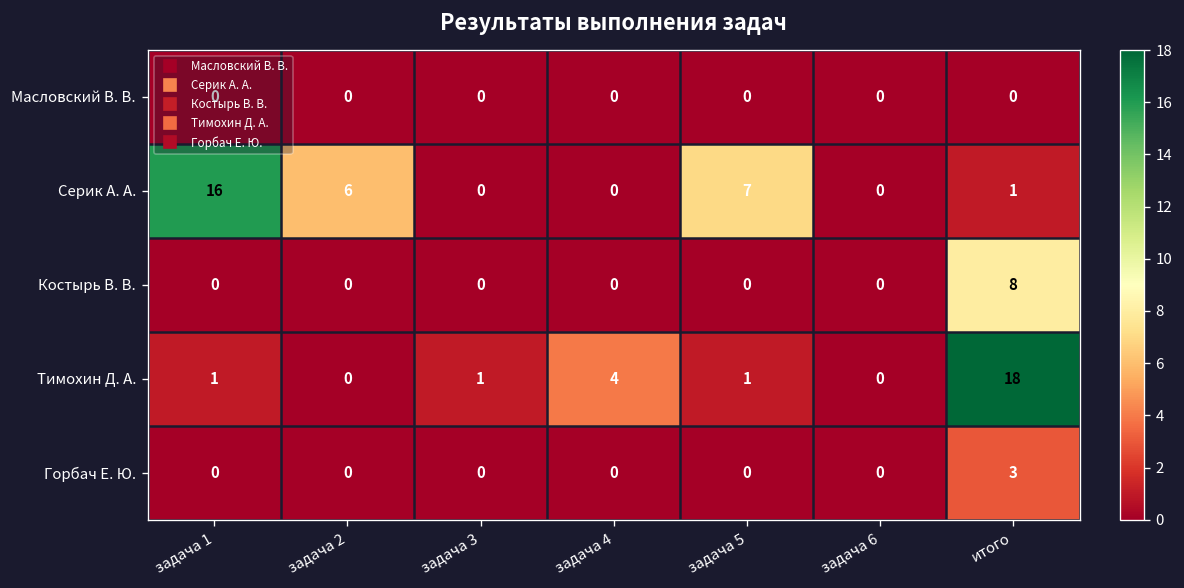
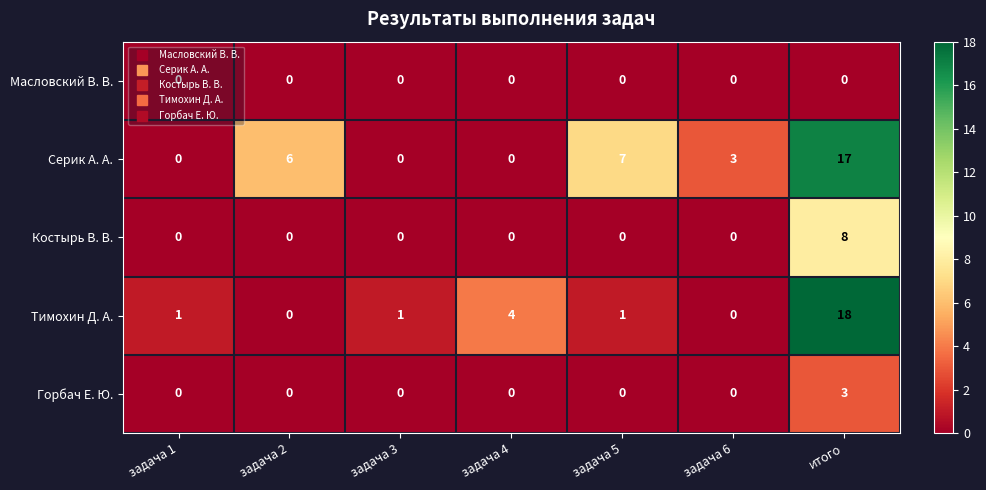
  {
    "Масловский В. В.": {
      "задача 2": 0,
      "задача 3": 0,
      "задача 4": 0,
      "задача 5": 0,
      "задача 6": 0,
      "итого": 0
    },
    "Серик А. А.": {
-     "задача 1": 16,
+     "задача 1": 0,
      "задача 2": 6,
      "задача 3": 0,
      "задача 4": 0,
      "задача 5": 7,
-     "задача 6": 0,
-     "итого": 1
+     "задача 6": 3,
+     "итого": 17
    },
    "Костырь В. В.": {
      "задача 1": 0,
      "задача 2": 0,
      "задача 3": 0,
      "задача 4": 0,
      "задача 5": 0,
      "задача 6": 0,
      "итого": 8
    },
    "Тимохин Д. А.": {
      "задача 1": 1,
      "задача 2": 0,
      "задача 3": 1,
      "задача 4": 4,
      "задача 5": 1,
      "задача 6": 0,
      "итого": 18
    },
    "Горбач Е. Ю.": {
      "задача 1": 0,
      "задача 2": 0,
      "задача 3": 0,
      "задача 4": 0,
      "задача 5": 0,
      "задача 6": 0,
      "итого": 3
    }
  }
